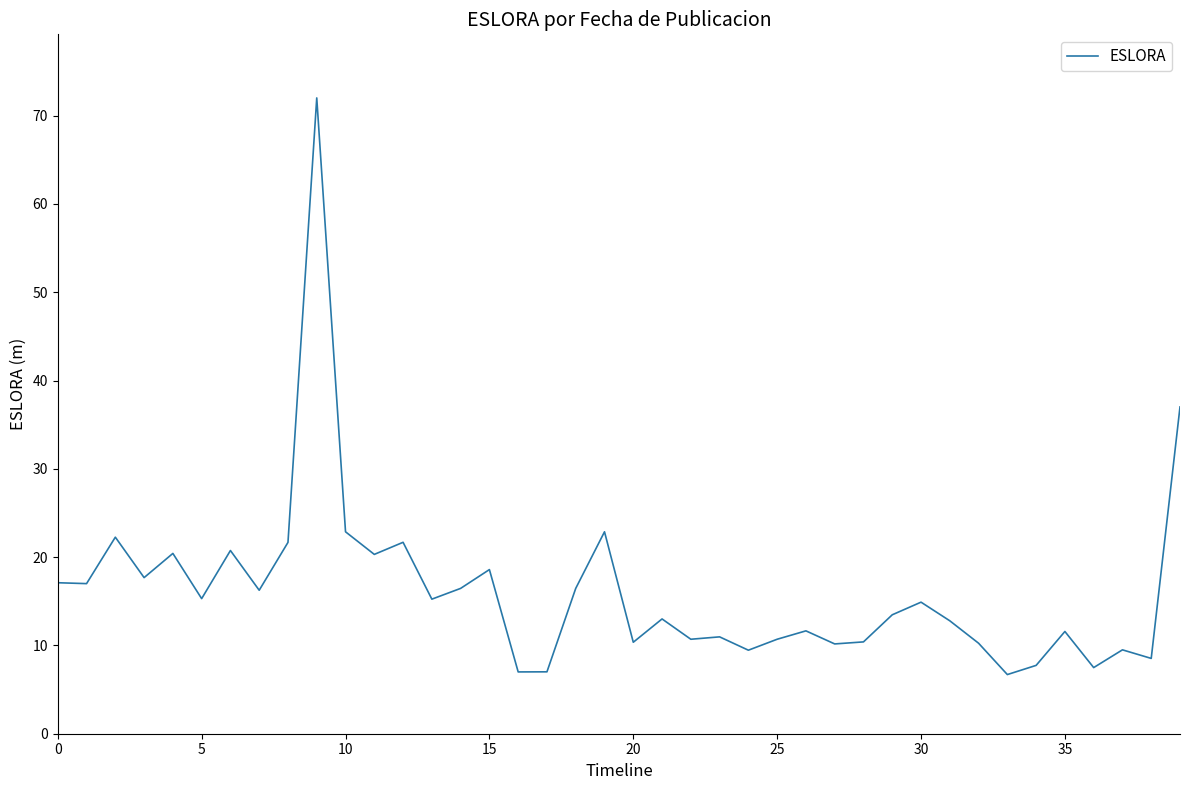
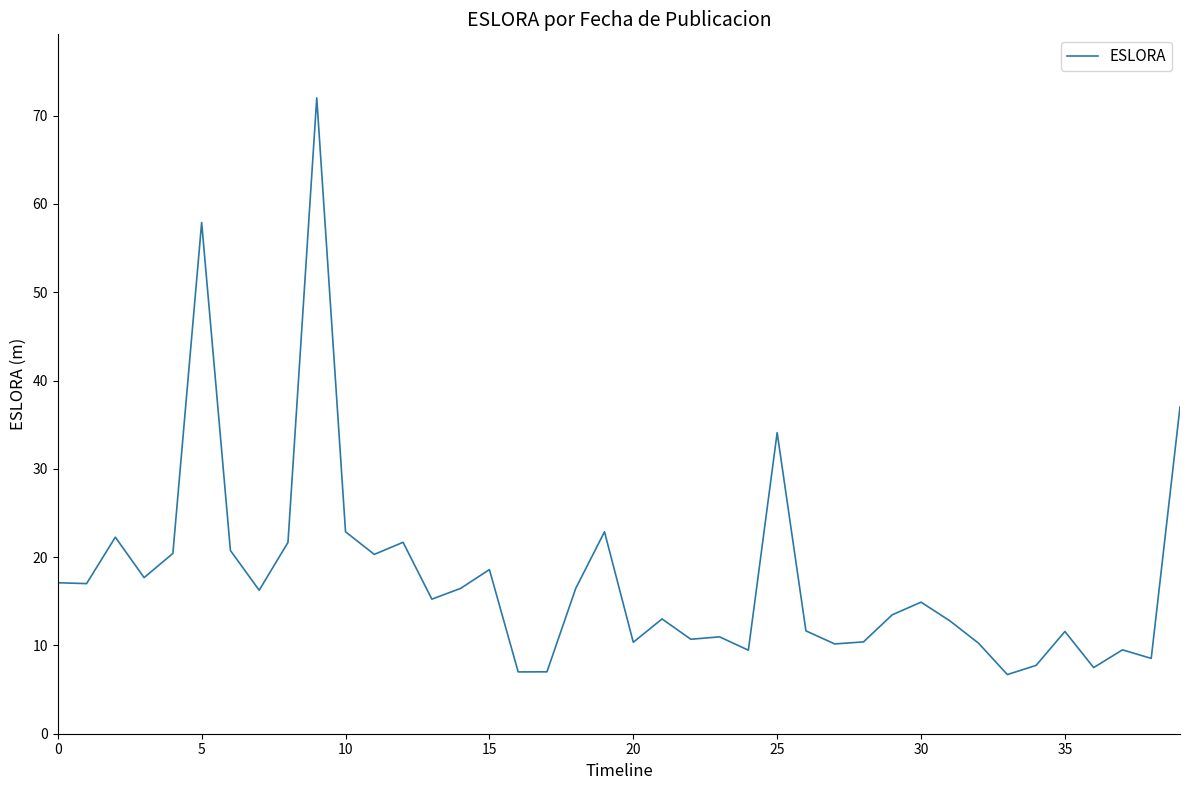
  {
    "0": 17,
-   "5": 15,
+   "5": 58,
    "10": 23,
    "15": 19,
    "20": 10,
-   "25": 11,
+   "25": 34,
    "30": 15,
    "35": 12
  }
